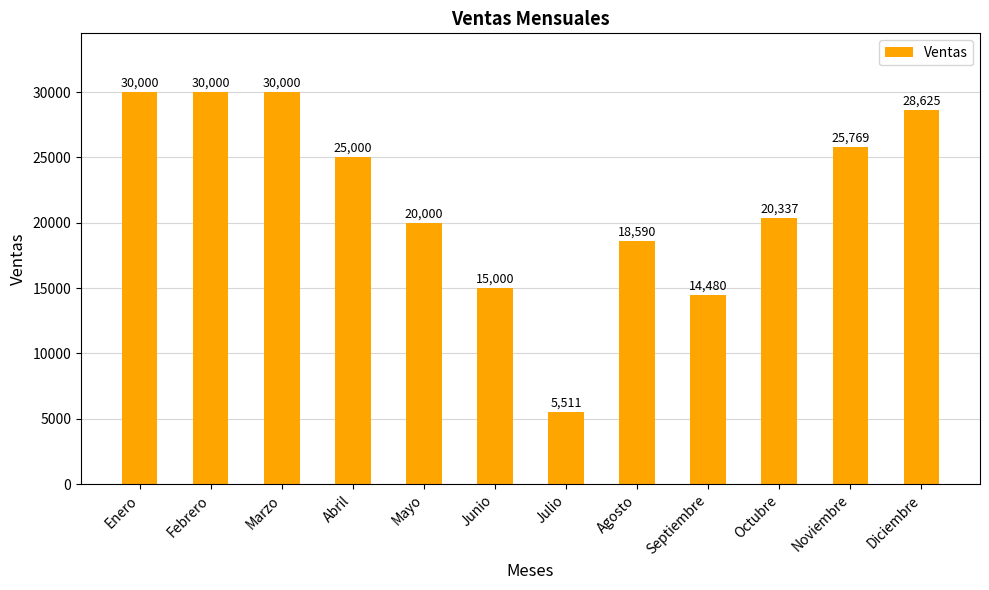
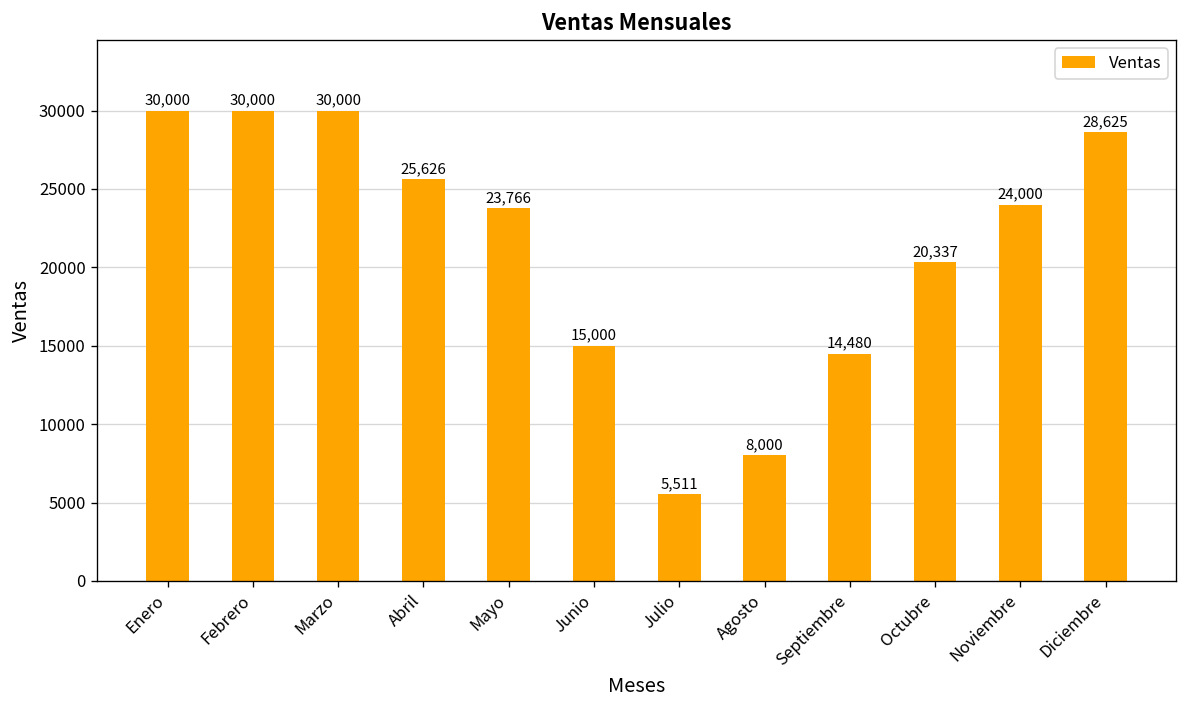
  {
    "Enero": "30,000",
    "Febrero": "30,000",
    "Marzo": "30,000",
-   "Abril": "25,000",
-   "Mayo": "20,000",
+   "Abril": "25,626",
+   "Mayo": "23,766",
    "Junio": "15,000",
    "Julio": "5,511",
-   "Agosto": "18,590",
+   "Agosto": "8,000",
    "Septiembre": "14,480",
    "Octubre": "20,337",
-   "Noviembre": "25,769",
+   "Noviembre": "24,000",
    "Diciembre": "28,625"
  }
